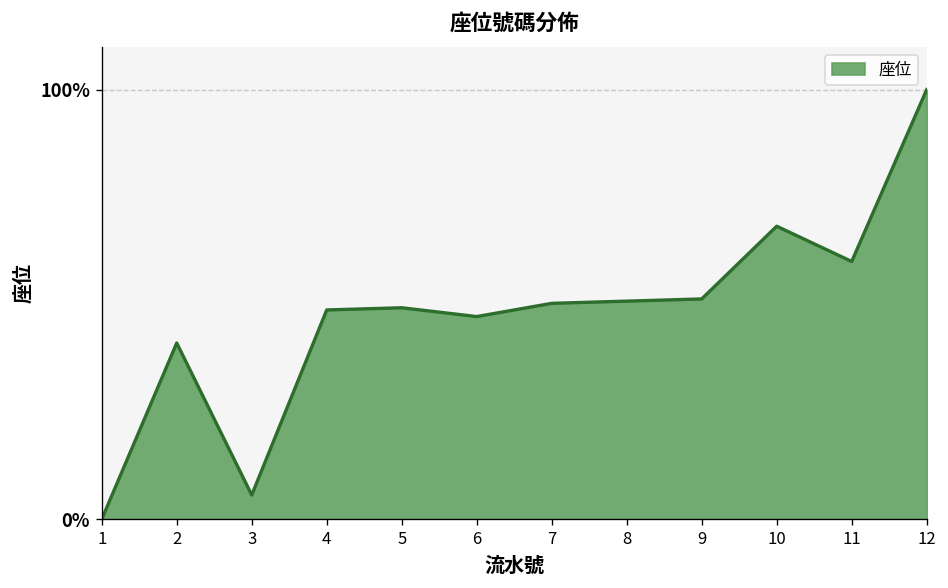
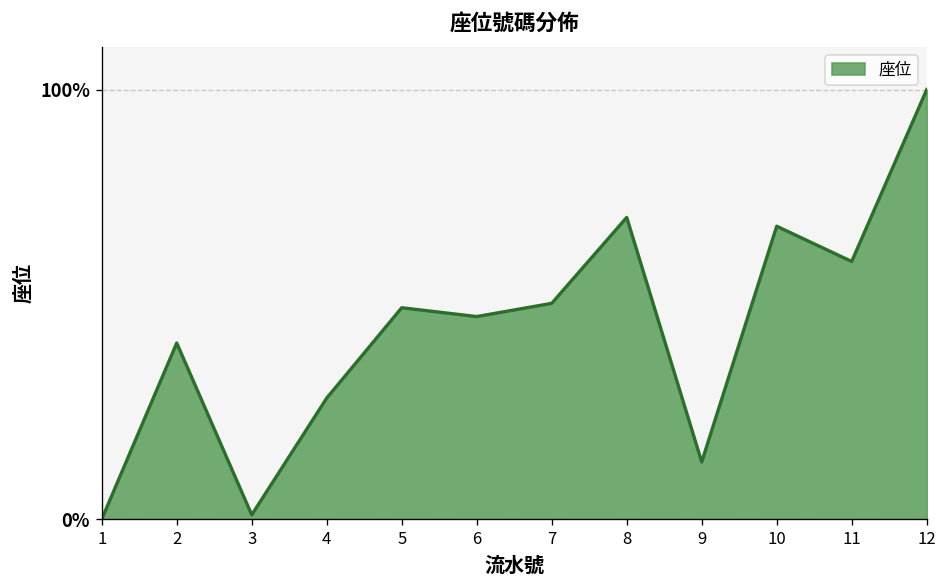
  {
    "1": "0%",
    "2": "41%",
-   "3": "6%",
-   "4": "49%",
+   "3": "1%",
+   "4": "28%",
    "5": "49%",
    "6": "47%",
    "7": "50%",
-   "8": "51%",
-   "9": "51%",
+   "8": "70%",
+   "9": "13%",
    "10": "68%",
    "11": "60%",
    "12": "100%"
  }
